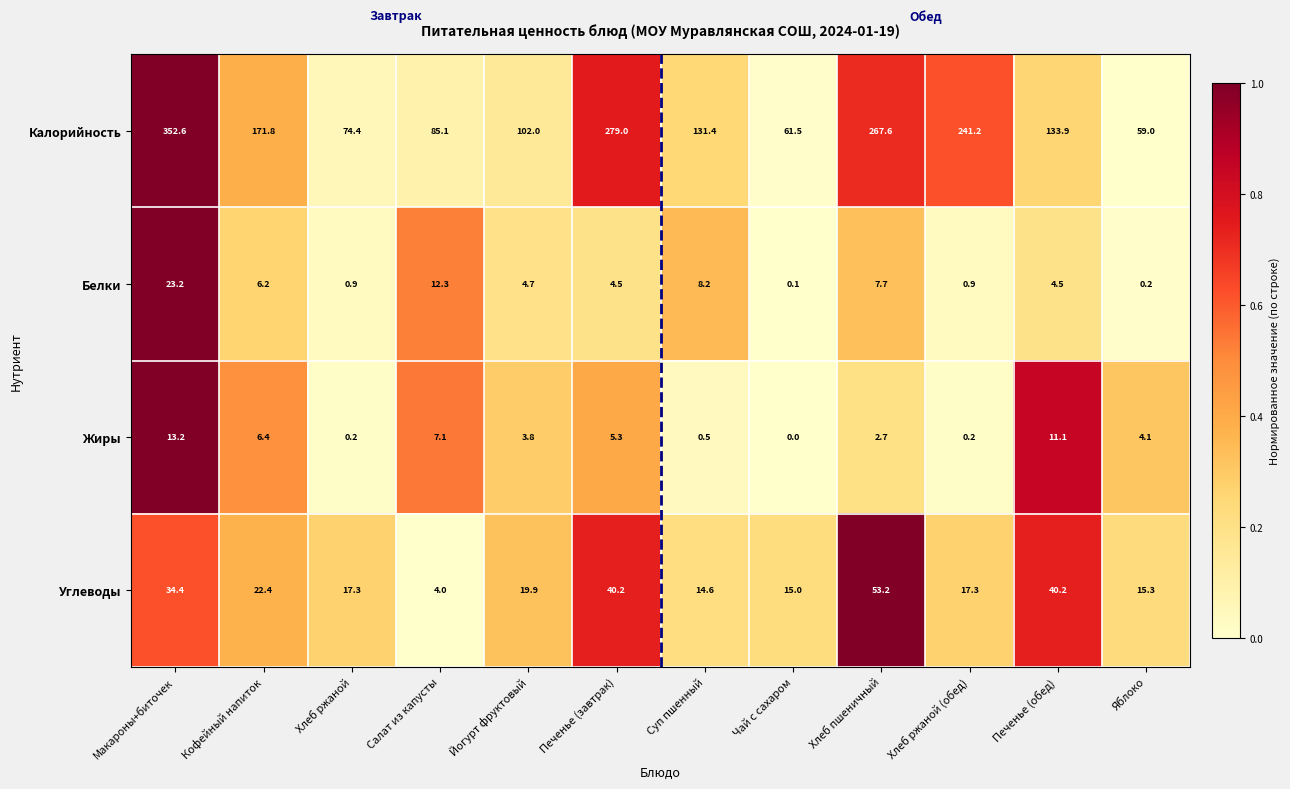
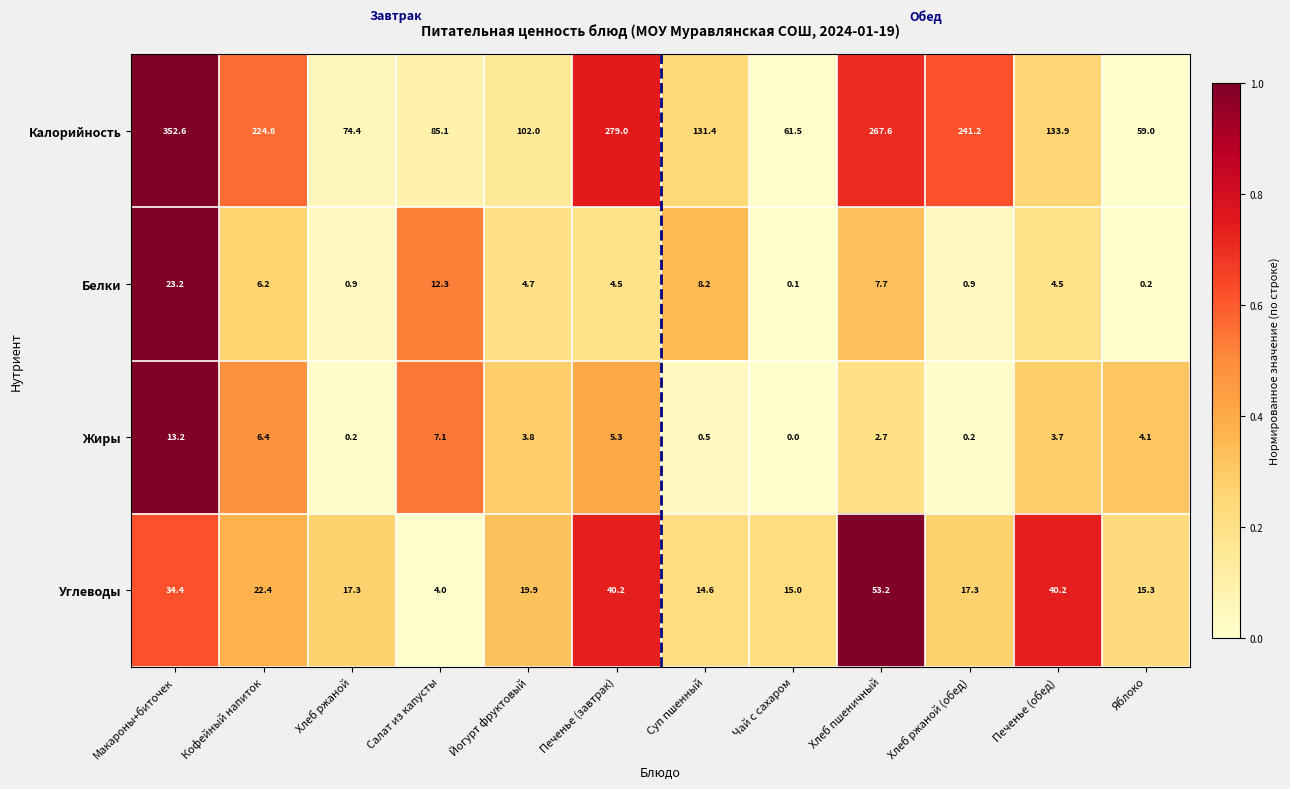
  {
    "Калорийность": {
      "Макароны+биточек": 352.6,
-     "Кофейный напиток": 171.8,
+     "Кофейный напиток": 224.8,
      "Хлеб ржаной": 74.4,
      "Салат из капусты": 85.1,
      "Йогурт фруктовый": 102.0,
      "Печенье (завтрак)": 279.0,
      "Суп пшенный": 131.4,
      "Чай с сахаром": 61.5,
      "Хлеб пшеничный": 267.6,
      "Хлеб ржаной (обед)": 241.2,
      "Печенье (обед)": 133.9,
      "Яблоко": 59.0
    },
    "Белки": {
      "Макароны+биточек": 23.2,
      "Кофейный напиток": 6.2,
      "Хлеб ржаной": 0.9,
      "Салат из капусты": 12.3,
      "Йогурт фруктовый": 4.7,
      "Печенье (завтрак)": 4.5,
      "Суп пшенный": 8.2,
      "Чай с сахаром": 0.1,
      "Хлеб пшеничный": 7.7,
      "Хлеб ржаной (обед)": 0.9,
      "Печенье (обед)": 4.5,
      "Яблоко": 0.2
    },
    "Жиры": {
      "Макароны+биточек": 13.2,
      "Кофейный напиток": 6.4,
      "Хлеб ржаной": 0.2,
      "Салат из капусты": 7.1,
      "Йогурт фруктовый": 3.8,
      "Печенье (завтрак)": 5.3,
      "Суп пшенный": 0.5,
      "Чай с сахаром": 0.0,
      "Хлеб пшеничный": 2.7,
      "Хлеб ржаной (обед)": 0.2,
-     "Печенье (обед)": 11.1,
+     "Печенье (обед)": 3.7,
      "Яблоко": 4.1
    },
    "Углеводы": {
      "Макароны+биточек": 34.4,
      "Кофейный напиток": 22.4,
      "Хлеб ржаной": 17.3,
      "Салат из капусты": 4.0,
      "Йогурт фруктовый": 19.9,
      "Печенье (завтрак)": 40.2,
      "Суп пшенный": 14.6,
      "Чай с сахаром": 15.0,
      "Хлеб пшеничный": 53.2,
      "Хлеб ржаной (обед)": 17.3,
      "Печенье (обед)": 40.2,
      "Яблоко": 15.3
    }
  }
